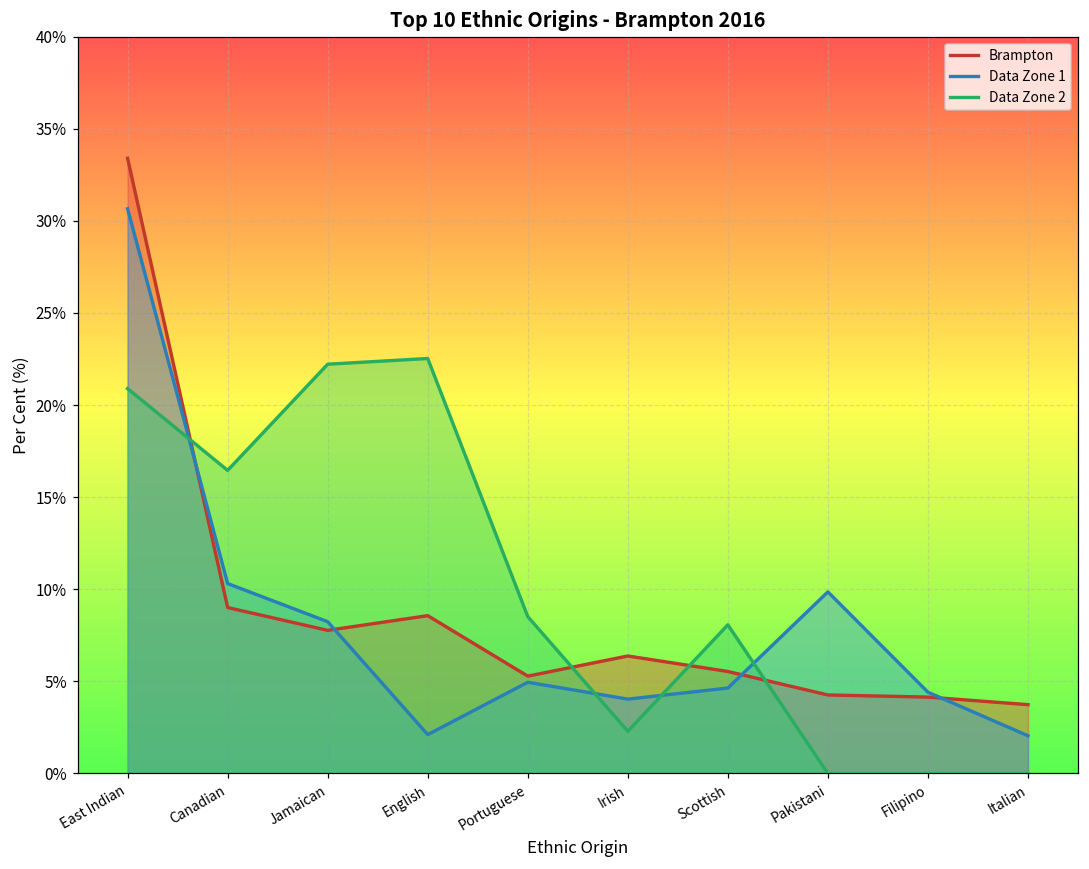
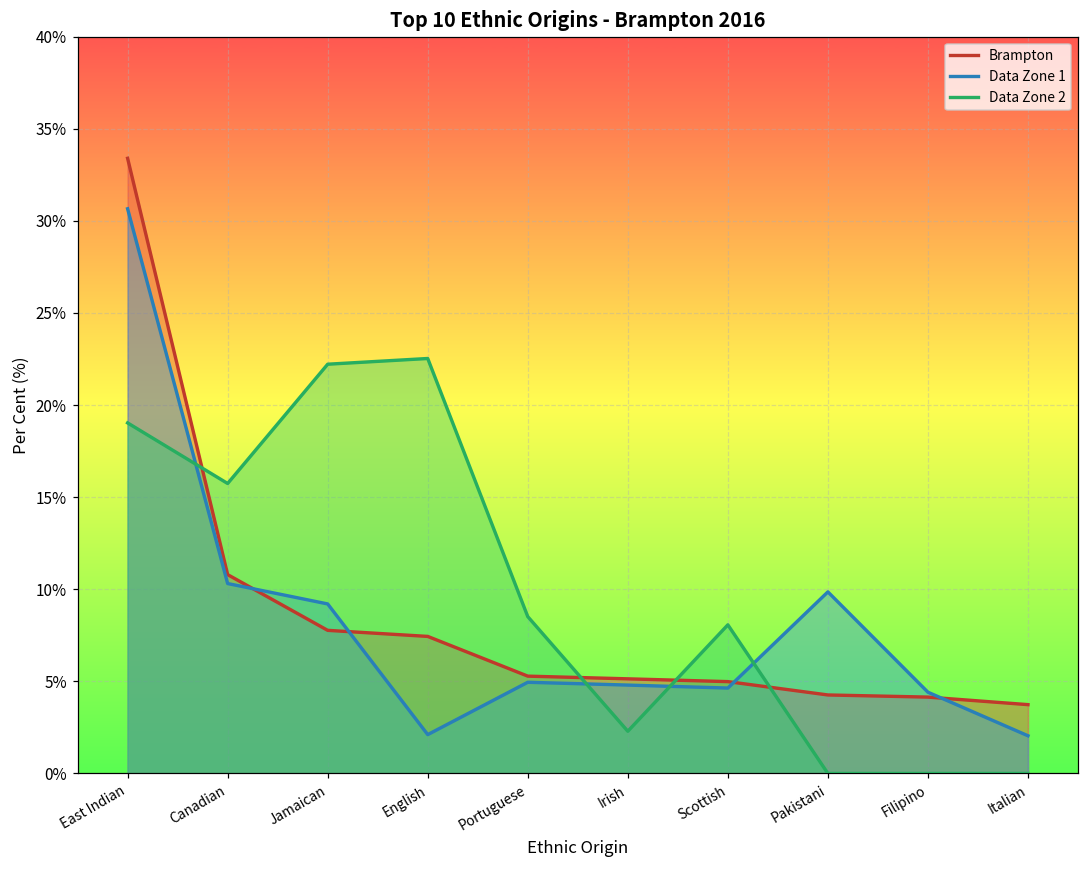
  {
    "Brampton": {
      "East Indian": "33.4%",
-     "Canadian": "9.0%",
+     "Canadian": "10.8%",
      "Jamaican": "7.8%",
-     "English": "8.6%",
+     "English": "7.4%",
      "Portuguese": "5.3%",
-     "Irish": "6.4%",
-     "Scottish": "5.5%",
+     "Irish": "5.1%",
+     "Scottish": "5.0%",
      "Pakistani": "4.3%",
      "Filipino": "4.1%",
      "Italian": "3.7%"
    },
    "Data Zone 1": {
      "East Indian": "30.7%",
      "Canadian": "10.3%",
-     "Jamaican": "8.2%",
+     "Jamaican": "9.2%",
      "English": "2.1%",
      "Portuguese": "5.0%",
-     "Irish": "4.0%",
+     "Irish": "4.8%",
      "Scottish": "4.6%",
      "Pakistani": "9.9%",
      "Filipino": "4.4%",
      "Italian": "2.0%"
    },
    "Data Zone 2": {
-     "East Indian": "20.9%",
-     "Canadian": "16.5%",
+     "East Indian": "19.0%",
+     "Canadian": "15.7%",
      "Jamaican": "22.2%",
      "English": "22.5%",
      "Portuguese": "8.5%",
      "Irish": "2.3%",
      "Scottish": "8.1%",
      "Pakistani": "0.0%",
      "Filipino": "0.0%",
      "Italian": "0.0%"
    }
  }
